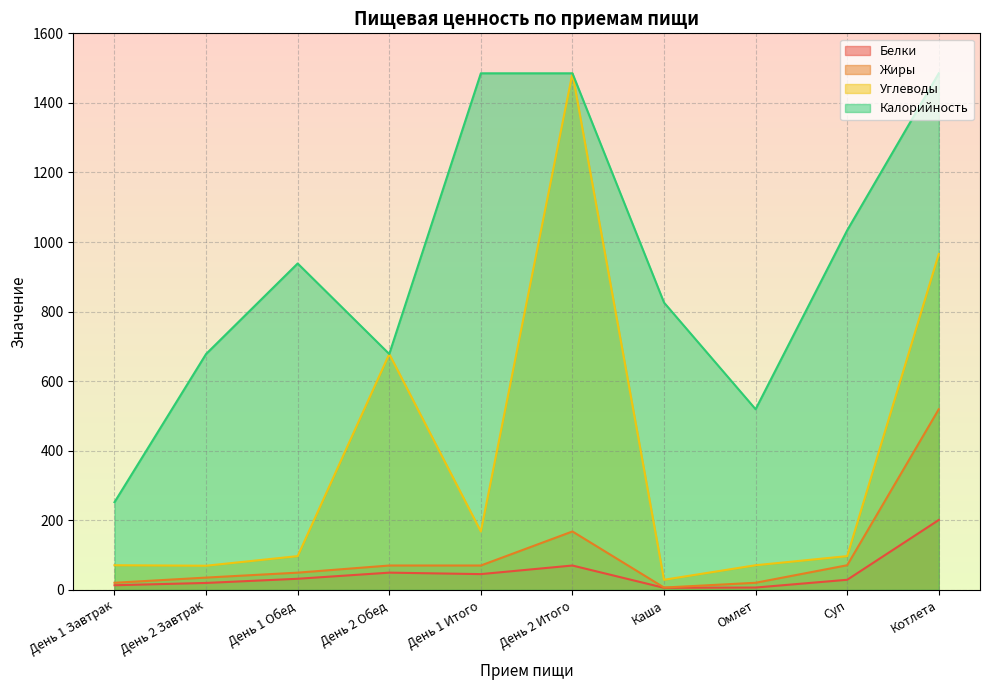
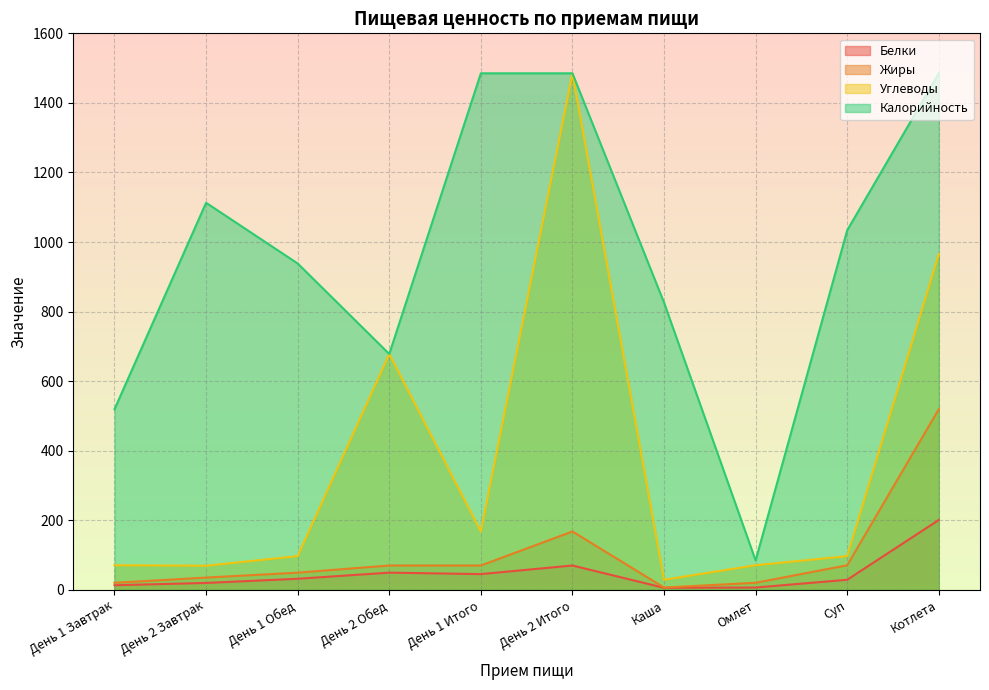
  {
    "Калорийность": {
-     "День 1 Завтрак": 250,
-     "День 2 Завтрак": 680,
+     "День 1 Завтрак": 520,
+     "День 2 Завтрак": 1110,
      "День 1 Обед": 940,
      "День 1 Итого": 1490,
      "Каша": 830,
-     "Омлет": 520,
+     "Омлет": 80,
      "Суп": 1030
    }
  }
